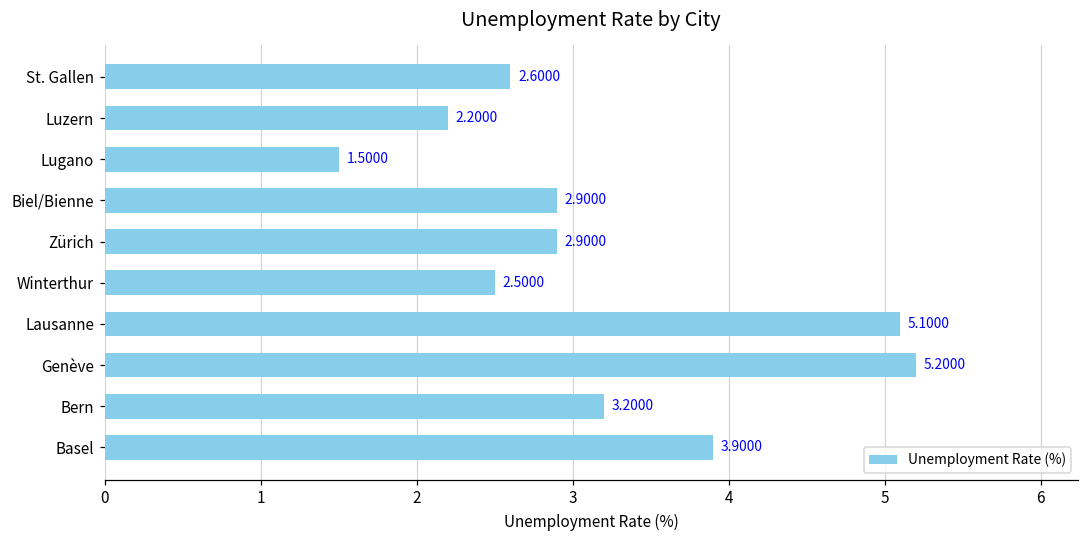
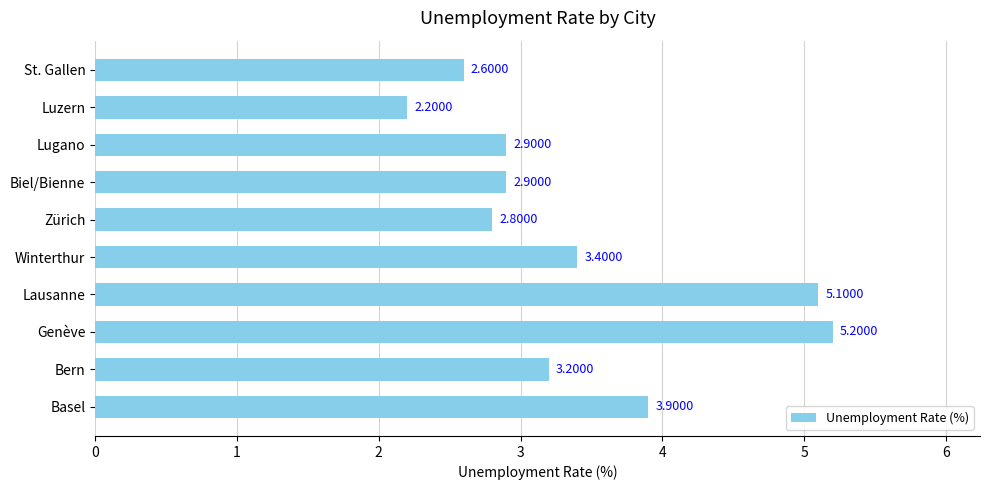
  {
    "St. Gallen": 2.6000,
    "Luzern": 2.2000,
-   "Lugano": 1.5000,
+   "Lugano": 2.9000,
    "Biel/Bienne": 2.9000,
-   "Zürich": 2.9000,
-   "Winterthur": 2.5000,
+   "Zürich": 2.8000,
+   "Winterthur": 3.4000,
    "Lausanne": 5.1000,
    "Genève": 5.2000,
    "Bern": 3.2000,
    "Basel": 3.9000
  }
